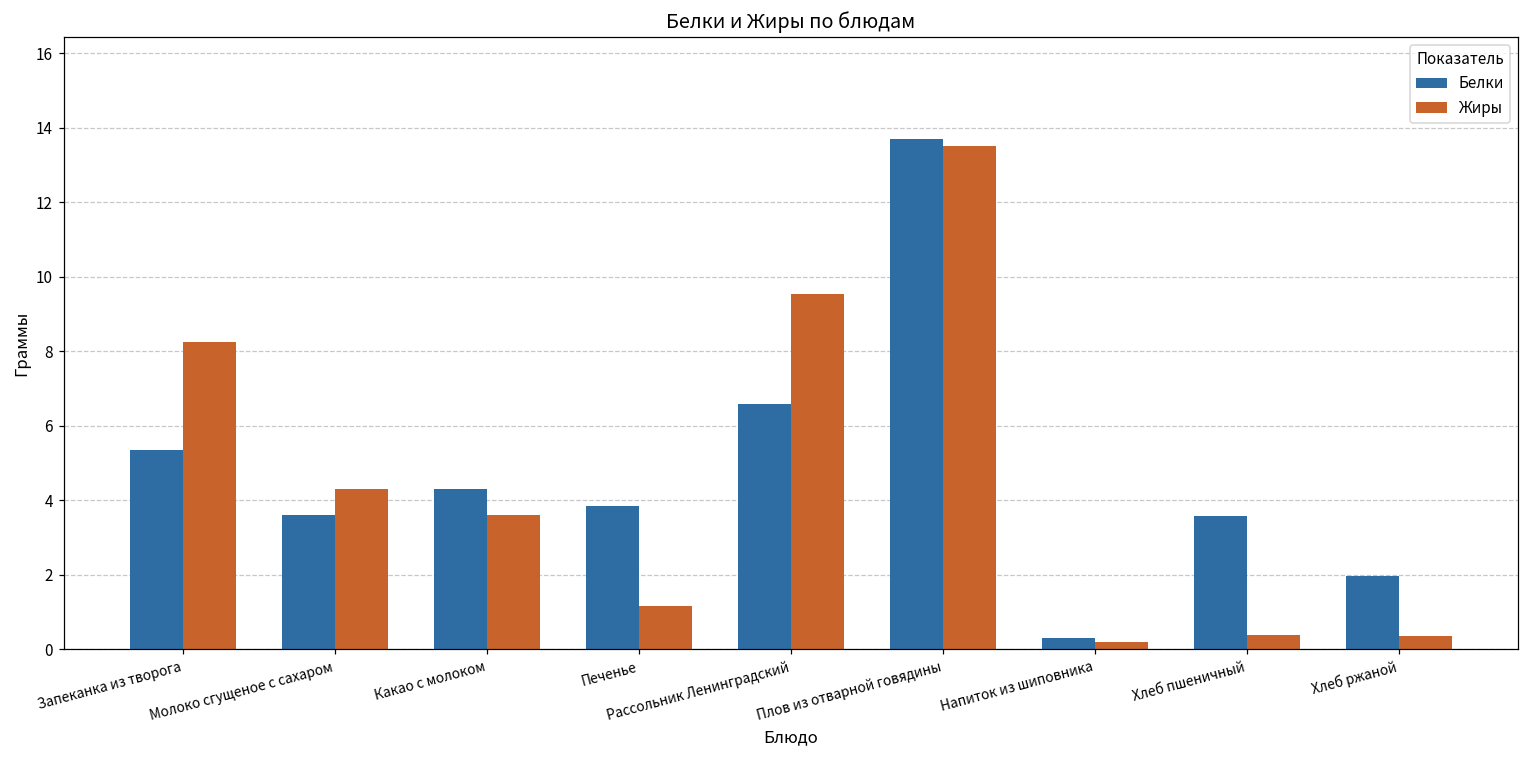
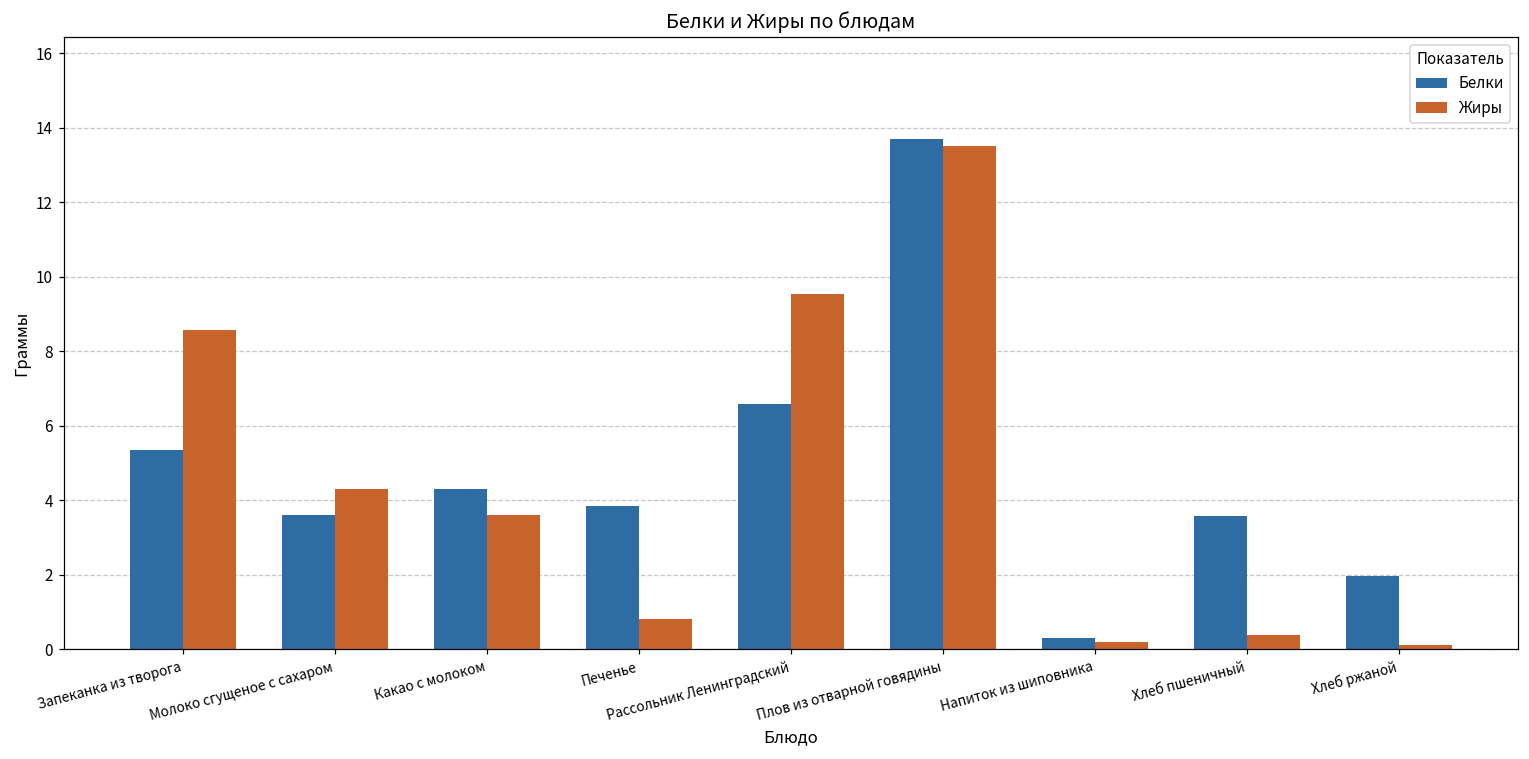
  {
    "Белки": {
      "Запеканка из творога": 5.4,
      "Молоко сгущеное с сахаром": 3.6,
      "Какао с молоком": 4.3,
      "Печенье": 3.9,
      "Рассольник Ленинградский": 6.6,
      "Плов из отварной говядины": 13.7,
      "Напиток из шиповника": 0.3,
      "Хлеб пшеничный": 3.6,
      "Хлеб ржаной": 2.0
    },
    "Жиры": {
-     "Запеканка из творога": 8.3,
+     "Запеканка из творога": 8.6,
      "Молоко сгущеное с сахаром": 4.3,
      "Какао с молоком": 3.6,
-     "Печенье": 1.2,
+     "Печенье": 0.8,
      "Рассольник Ленинградский": 9.6,
      "Плов из отварной говядины": 13.5,
      "Напиток из шиповника": 0.2,
      "Хлеб пшеничный": 0.4,
-     "Хлеб ржаной": 0.4
+     "Хлеб ржаной": 0.1
    }
  }
